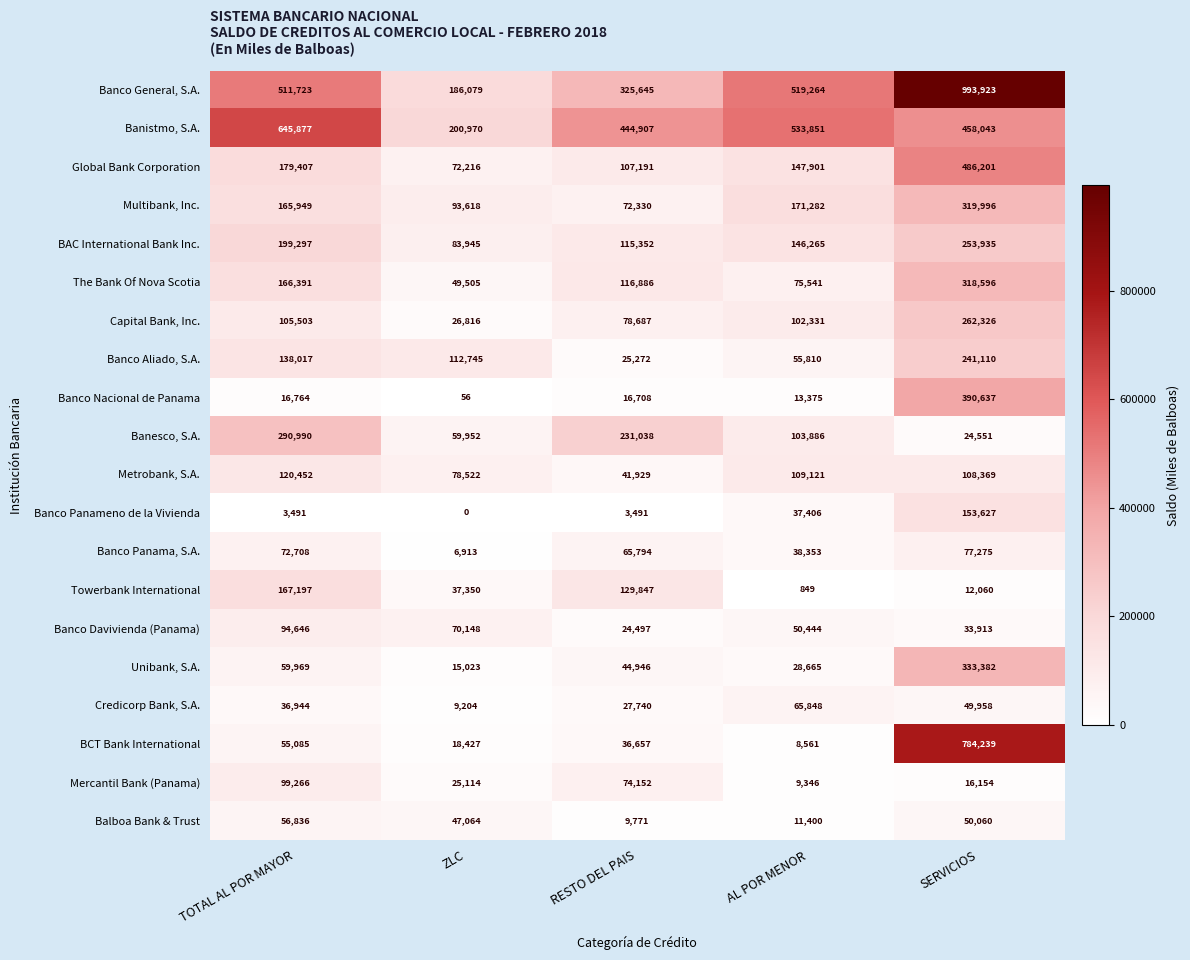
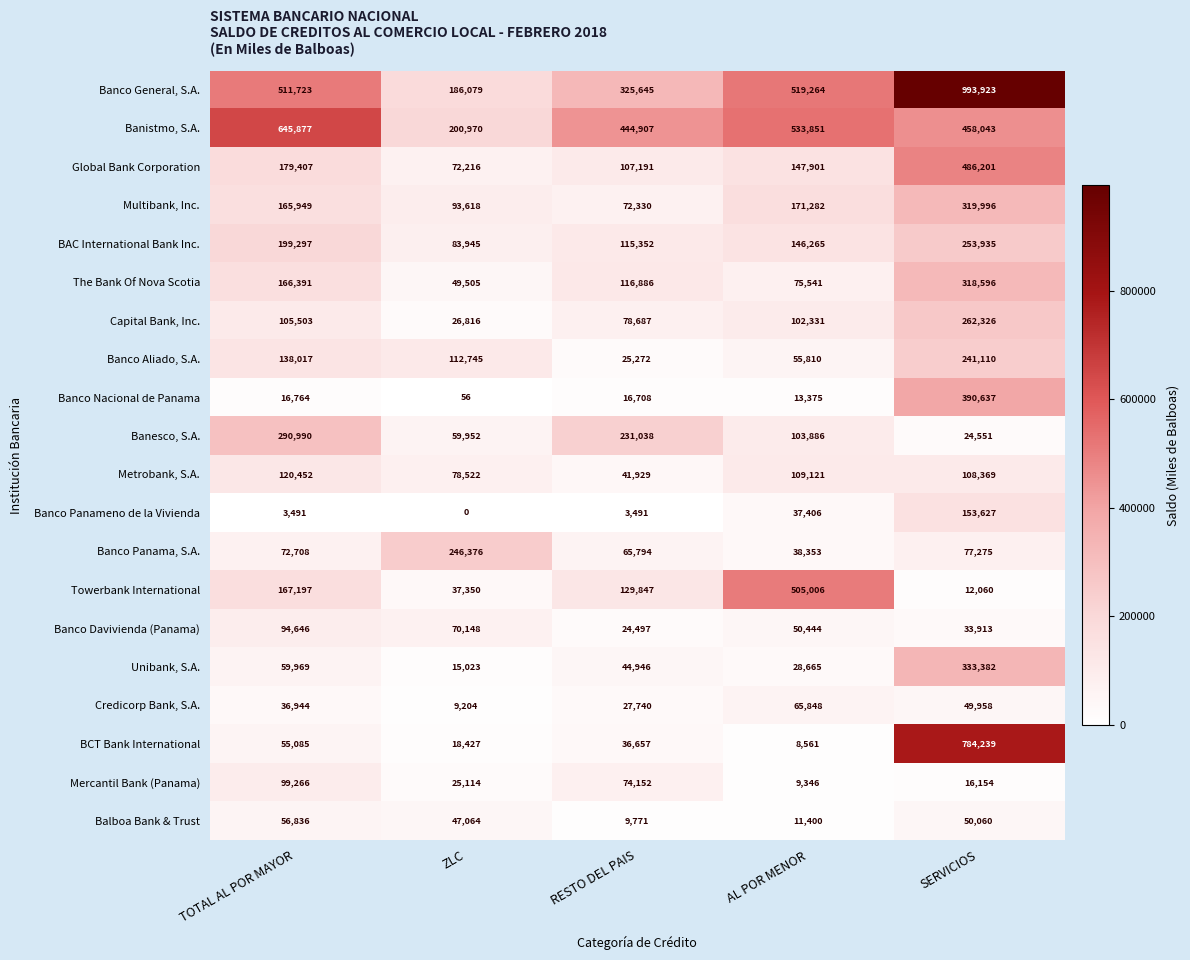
  {
    "Banco General, S.A.": {
      "TOTAL AL POR MAYOR": "511,723",
      "ZLC": "186,079",
      "RESTO DEL PAIS": "325,645",
      "AL POR MENOR": "519,264",
      "SERVICIOS": "993,923"
    },
    "Banistmo, S.A.": {
      "TOTAL AL POR MAYOR": "645,877",
      "ZLC": "200,970",
      "RESTO DEL PAIS": "444,907",
      "AL POR MENOR": "533,851",
      "SERVICIOS": "458,043"
    },
    "Global Bank Corporation": {
      "TOTAL AL POR MAYOR": "179,407",
      "ZLC": "72,216",
      "RESTO DEL PAIS": "107,191",
      "AL POR MENOR": "147,901",
      "SERVICIOS": "486,201"
    },
    "Multibank, Inc.": {
      "TOTAL AL POR MAYOR": "165,949",
      "ZLC": "93,618",
      "RESTO DEL PAIS": "72,330",
      "AL POR MENOR": "171,282",
      "SERVICIOS": "319,996"
    },
    "BAC International Bank Inc.": {
      "TOTAL AL POR MAYOR": "199,297",
      "ZLC": "83,945",
      "RESTO DEL PAIS": "115,352",
      "AL POR MENOR": "146,265",
      "SERVICIOS": "253,935"
    },
    "The Bank Of Nova Scotia": {
      "TOTAL AL POR MAYOR": "166,391",
      "ZLC": "49,505",
      "RESTO DEL PAIS": "116,886",
      "AL POR MENOR": "75,541",
      "SERVICIOS": "318,596"
    },
    "Capital Bank, Inc.": {
      "TOTAL AL POR MAYOR": "105,503",
      "ZLC": "26,816",
      "RESTO DEL PAIS": "78,687",
      "AL POR MENOR": "102,331",
      "SERVICIOS": "262,326"
    },
    "Banco Aliado, S.A.": {
      "TOTAL AL POR MAYOR": "138,017",
      "ZLC": "112,745",
      "RESTO DEL PAIS": "25,272",
      "AL POR MENOR": "55,810",
      "SERVICIOS": "241,110"
    },
    "Banco Nacional de Panama": {
      "TOTAL AL POR MAYOR": "16,764",
      "ZLC": "56",
      "RESTO DEL PAIS": "16,708",
      "AL POR MENOR": "13,375",
      "SERVICIOS": "390,637"
    },
    "Banesco, S.A.": {
      "TOTAL AL POR MAYOR": "290,990",
      "ZLC": "59,952",
      "RESTO DEL PAIS": "231,038",
      "AL POR MENOR": "103,886",
      "SERVICIOS": "24,551"
    },
    "Metrobank, S.A.": {
      "TOTAL AL POR MAYOR": "120,452",
      "ZLC": "78,522",
      "RESTO DEL PAIS": "41,929",
      "AL POR MENOR": "109,121",
      "SERVICIOS": "108,369"
    },
    "Banco Panameno de la Vivienda": {
      "TOTAL AL POR MAYOR": "3,491",
      "ZLC": "0",
      "RESTO DEL PAIS": "3,491",
      "AL POR MENOR": "37,406",
      "SERVICIOS": "153,627"
    },
    "Banco Panama, S.A.": {
      "TOTAL AL POR MAYOR": "72,708",
-     "ZLC": "6,913",
+     "ZLC": "246,376",
      "RESTO DEL PAIS": "65,794",
      "AL POR MENOR": "38,353",
      "SERVICIOS": "77,275"
    },
    "Towerbank International": {
      "TOTAL AL POR MAYOR": "167,197",
      "ZLC": "37,350",
      "RESTO DEL PAIS": "129,847",
-     "AL POR MENOR": "849",
+     "AL POR MENOR": "505,006",
      "SERVICIOS": "12,060"
    },
    "Banco Davivienda (Panama)": {
      "TOTAL AL POR MAYOR": "94,646",
      "ZLC": "70,148",
      "RESTO DEL PAIS": "24,497",
      "AL POR MENOR": "50,444",
      "SERVICIOS": "33,913"
    },
    "Unibank, S.A.": {
      "TOTAL AL POR MAYOR": "59,969",
      "ZLC": "15,023",
      "RESTO DEL PAIS": "44,946",
      "AL POR MENOR": "28,665",
      "SERVICIOS": "333,382"
    },
    "Credicorp Bank, S.A.": {
      "TOTAL AL POR MAYOR": "36,944",
      "ZLC": "9,204",
      "RESTO DEL PAIS": "27,740",
      "AL POR MENOR": "65,848",
      "SERVICIOS": "49,958"
    },
    "BCT Bank International": {
      "TOTAL AL POR MAYOR": "55,085",
      "ZLC": "18,427",
      "RESTO DEL PAIS": "36,657",
      "AL POR MENOR": "8,561",
      "SERVICIOS": "784,239"
    },
    "Mercantil Bank (Panama)": {
      "TOTAL AL POR MAYOR": "99,266",
      "ZLC": "25,114",
      "RESTO DEL PAIS": "74,152",
      "AL POR MENOR": "9,346",
      "SERVICIOS": "16,154"
    },
    "Balboa Bank & Trust": {
      "TOTAL AL POR MAYOR": "56,836",
      "ZLC": "47,064",
      "RESTO DEL PAIS": "9,771",
      "AL POR MENOR": "11,400",
      "SERVICIOS": "50,060"
    }
  }
